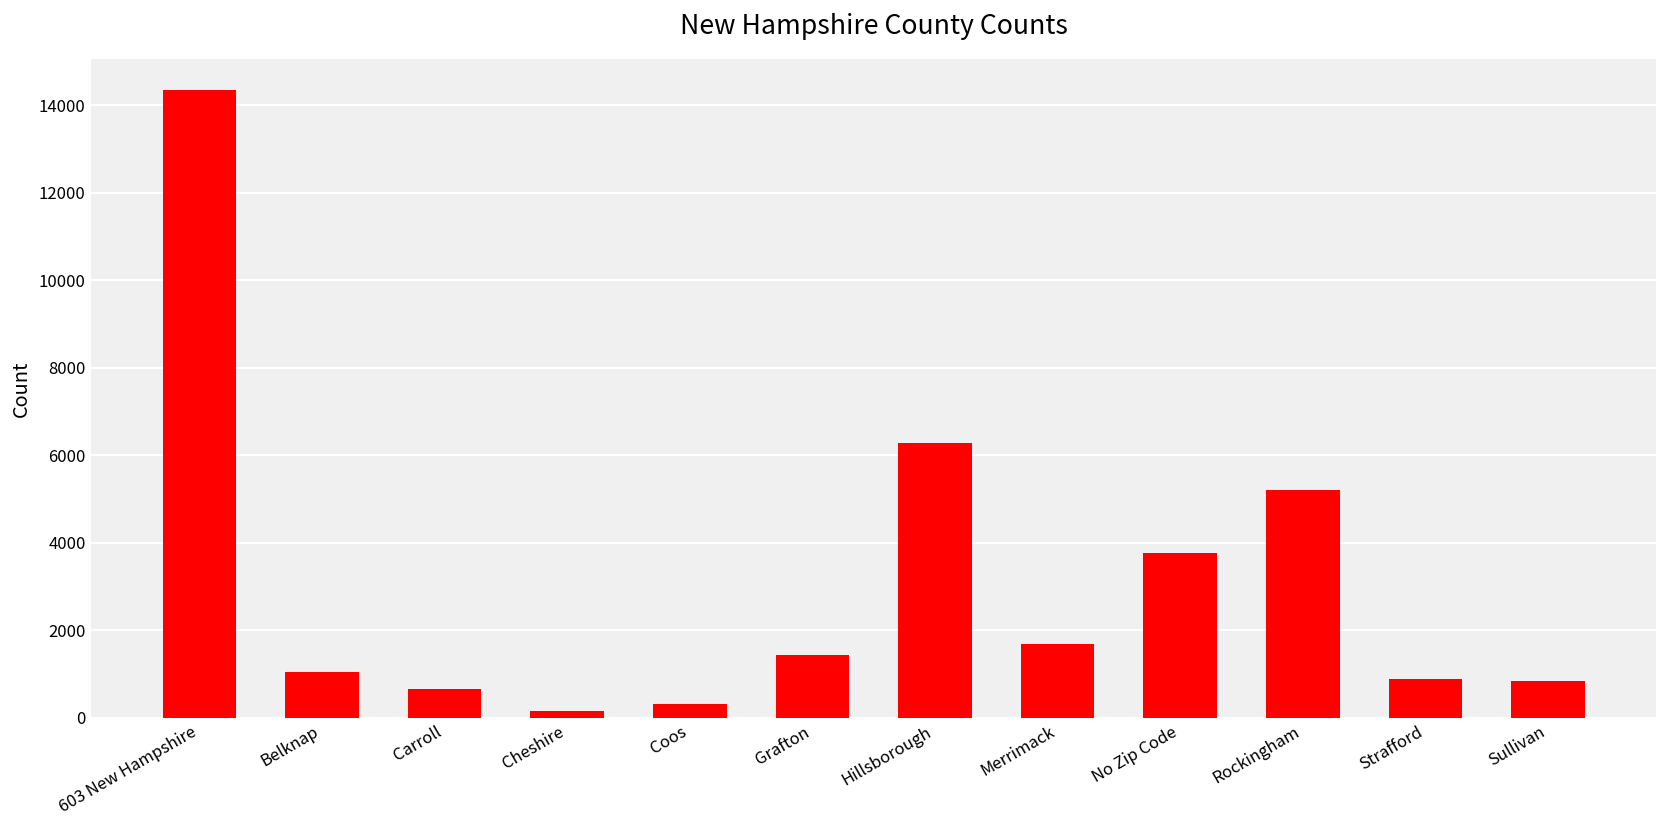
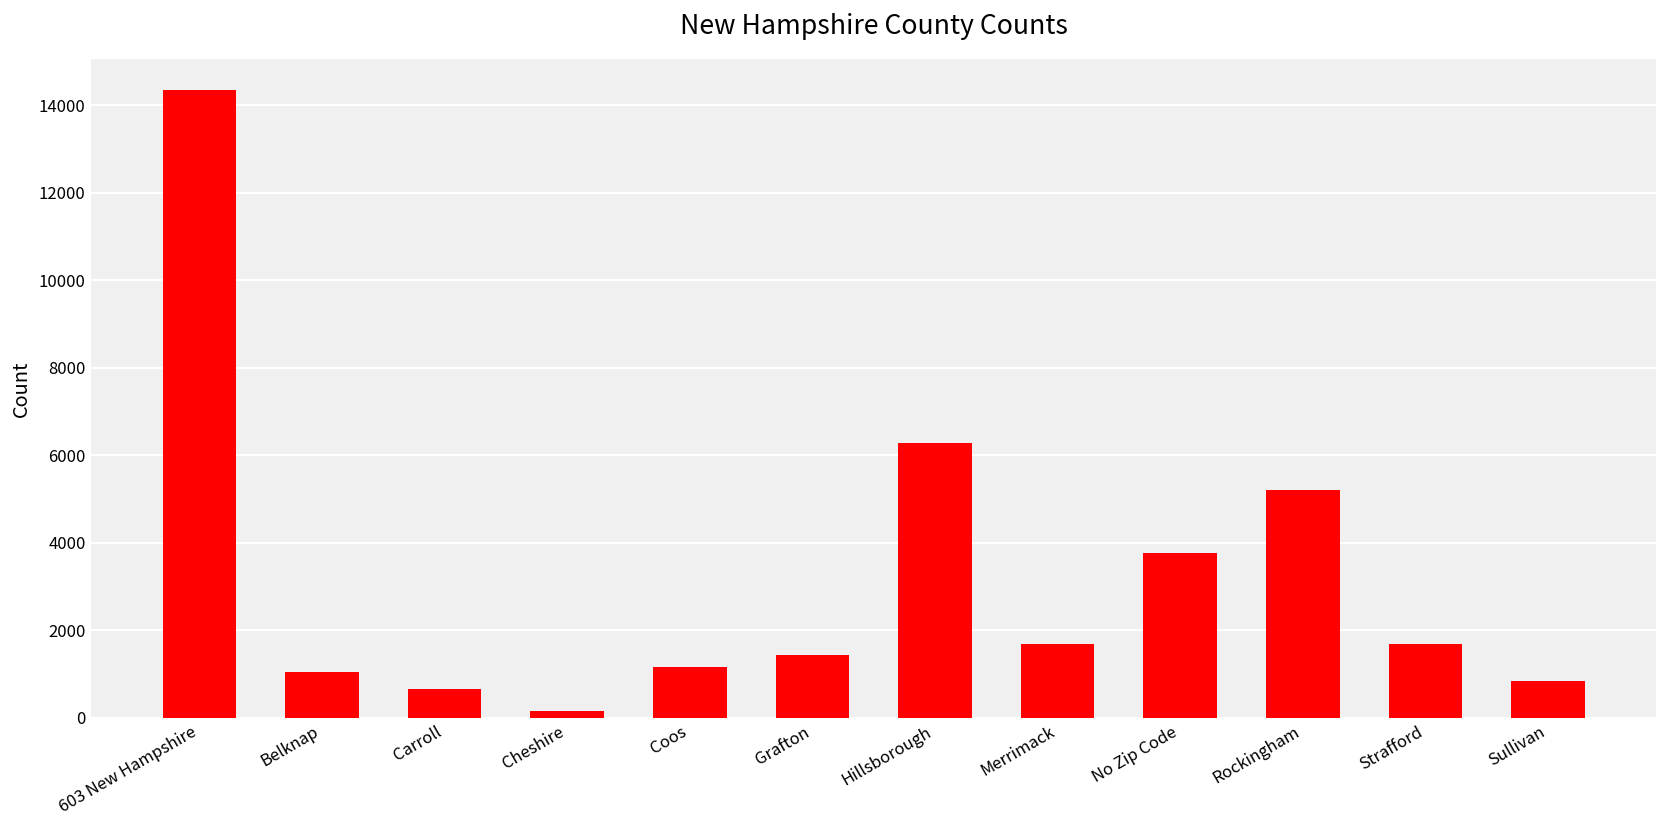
  {
    "603 New Hampshire": 14300,
    "Belknap": 1100,
    "Carroll": 700,
    "Cheshire": 100,
-   "Coos": 300,
+   "Coos": 1200,
    "Grafton": 1400,
    "Hillsborough": 6300,
    "Merrimack": 1700,
    "No Zip Code": 3800,
    "Rockingham": 5200,
-   "Strafford": 900,
+   "Strafford": 1700,
    "Sullivan": 800
  }
